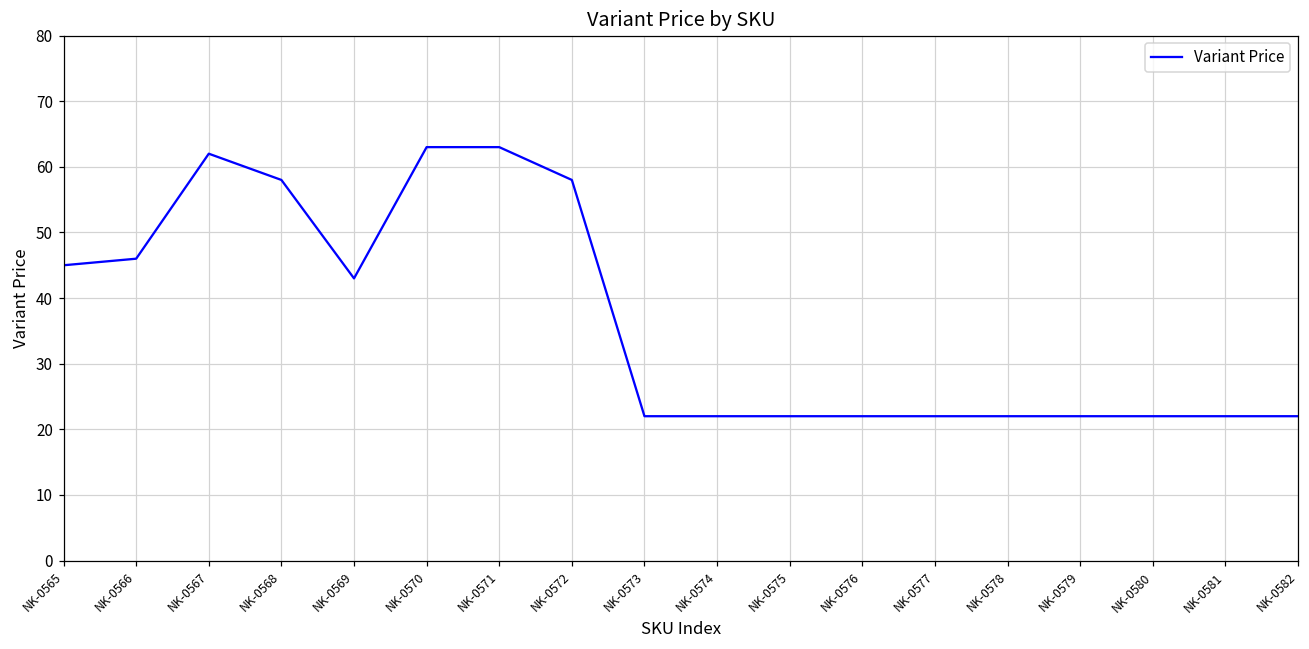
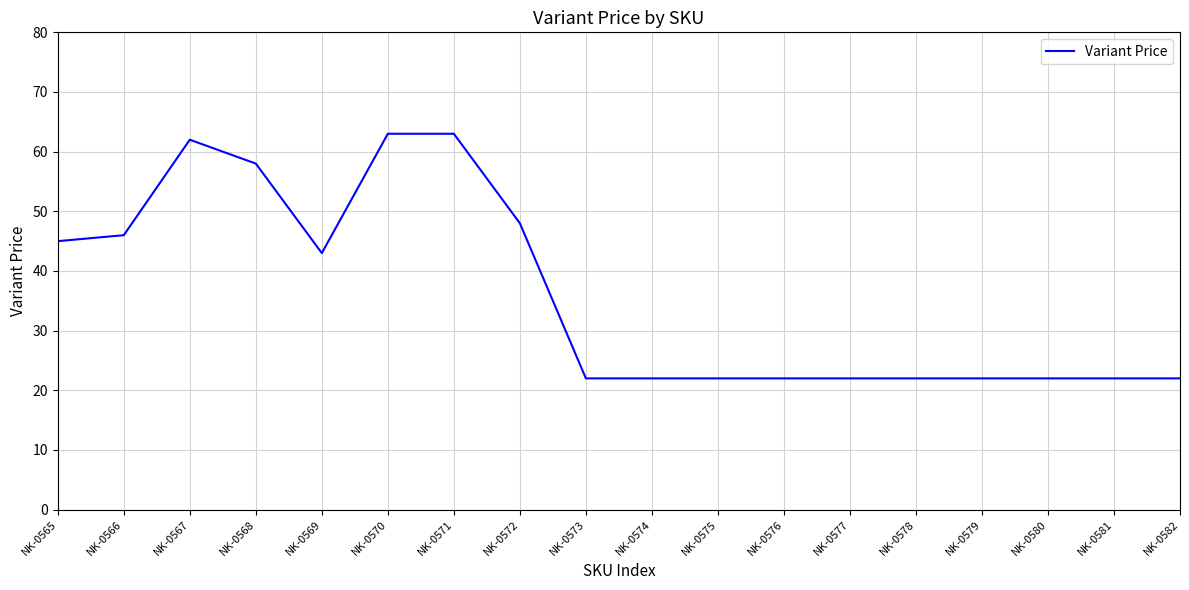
  {
    "NK-0565": 45,
    "NK-0566": 46,
    "NK-0567": 62,
    "NK-0568": 58,
    "NK-0569": 43,
    "NK-0570": 63,
    "NK-0571": 63,
-   "NK-0572": 58,
+   "NK-0572": 48,
    "NK-0573": 22,
    "NK-0574": 22,
    "NK-0575": 22,
    "NK-0576": 22,
    "NK-0577": 22,
    "NK-0578": 22,
    "NK-0579": 22,
    "NK-0580": 22,
    "NK-0581": 22,
    "NK-0582": 22
  }
